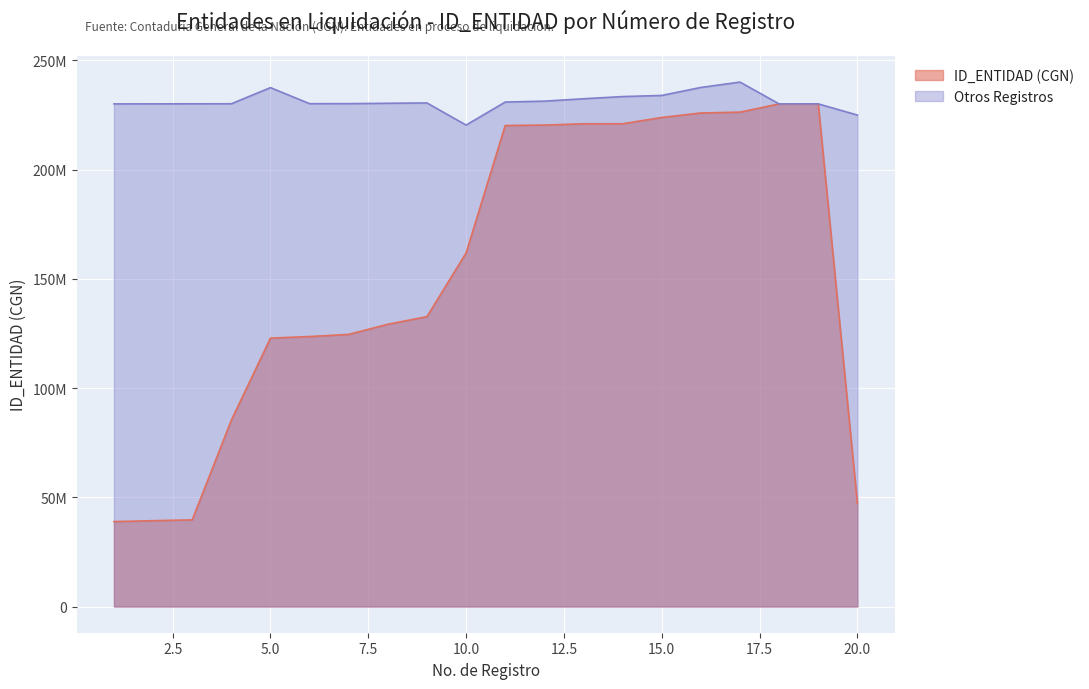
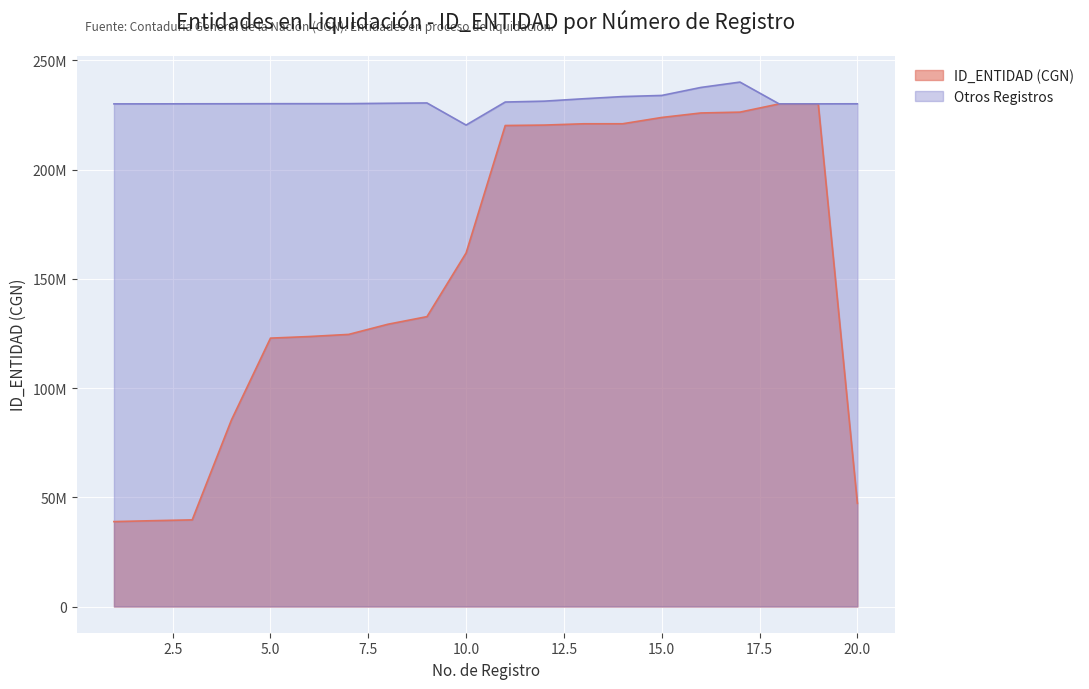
  {
    "ID_ENTIDAD (CGN)": {
      "5.0": 123000000,
      "10.0": 162000000,
      "15.0": 224000000,
      "20.0": 47000000
    },
    "Otros Registros": {
-     "5.0": 238000000,
+     "5.0": 230000000,
      "10.0": 220000000,
      "15.0": 234000000,
-     "20.0": 225000000
+     "20.0": 230000000
    }
  }
